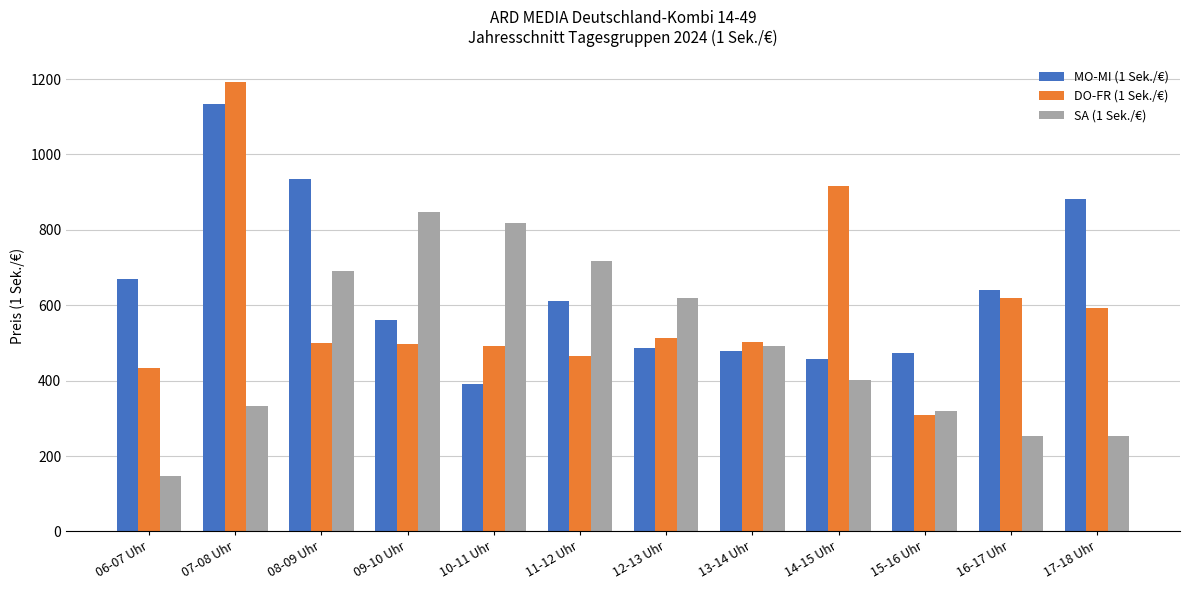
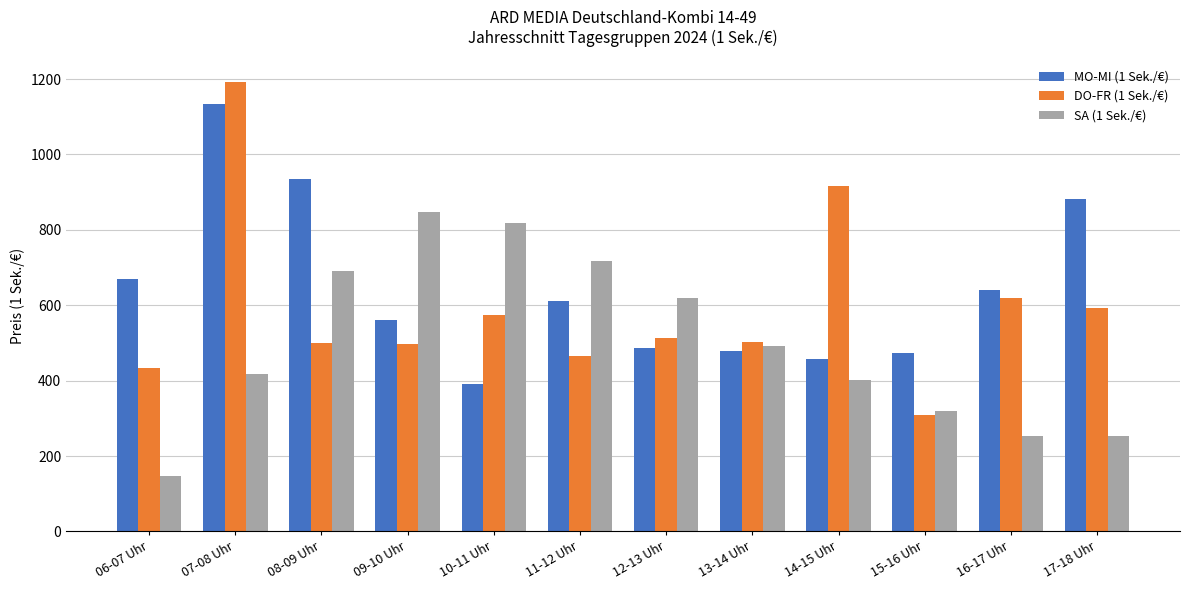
  {
    "MO-MI (1 Sek./€)": {
      "06-07 Uhr": 670,
      "07-08 Uhr": 1130,
      "08-09 Uhr": 940,
      "09-10 Uhr": 560,
      "10-11 Uhr": 390,
      "11-12 Uhr": 610,
      "12-13 Uhr": 490,
      "13-14 Uhr": 480,
      "14-15 Uhr": 460,
      "15-16 Uhr": 470,
      "16-17 Uhr": 640,
      "17-18 Uhr": 880
    },
    "DO-FR (1 Sek./€)": {
      "06-07 Uhr": 430,
      "07-08 Uhr": 1190,
      "08-09 Uhr": 500,
      "09-10 Uhr": 500,
-     "10-11 Uhr": 490,
+     "10-11 Uhr": 580,
      "11-12 Uhr": 470,
      "12-13 Uhr": 510,
      "13-14 Uhr": 500,
      "14-15 Uhr": 920,
      "15-16 Uhr": 310,
      "16-17 Uhr": 620,
      "17-18 Uhr": 590
    },
    "SA (1 Sek./€)": {
      "06-07 Uhr": 150,
-     "07-08 Uhr": 330,
+     "07-08 Uhr": 420,
      "08-09 Uhr": 690,
      "09-10 Uhr": 850,
      "10-11 Uhr": 820,
      "11-12 Uhr": 720,
      "12-13 Uhr": 620,
      "13-14 Uhr": 490,
      "14-15 Uhr": 400,
      "15-16 Uhr": 320,
      "16-17 Uhr": 250,
      "17-18 Uhr": 250
    }
  }
